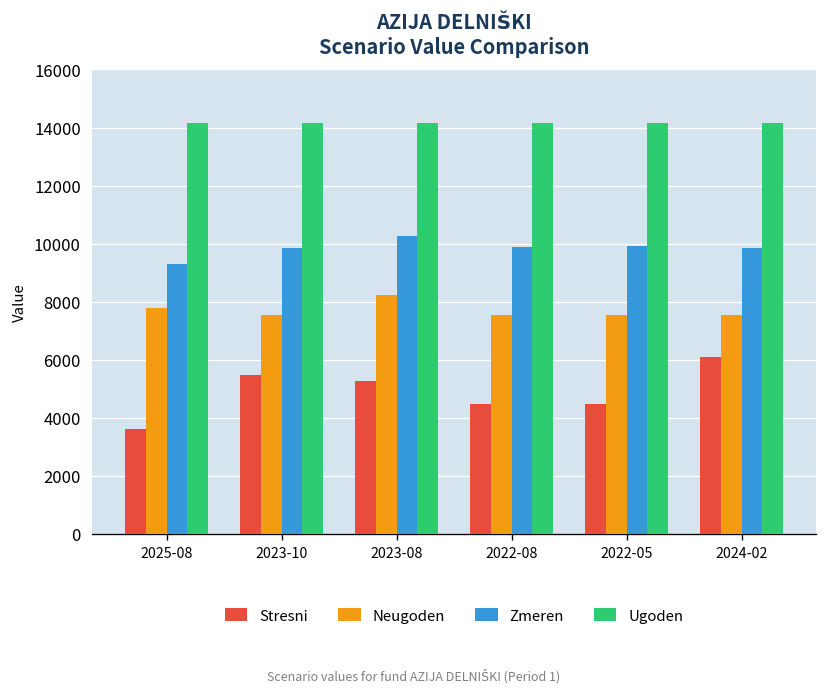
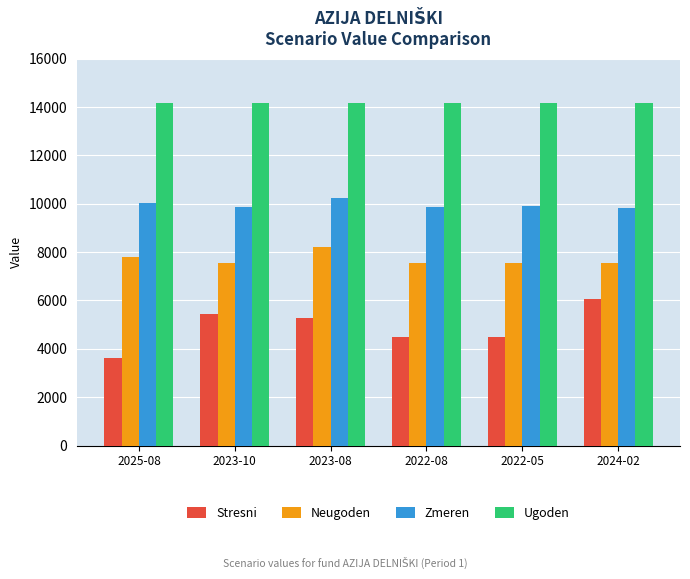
  {
    "Stresni": {
      "2025-08": 3600,
      "2023-10": 5500,
      "2023-08": 5300,
      "2022-08": 4500,
      "2022-05": 4500,
      "2024-02": 6100
    },
    "Neugoden": {
      "2025-08": 7800,
      "2023-10": 7500,
      "2023-08": 8200,
      "2022-08": 7500,
      "2022-05": 7500,
      "2024-02": 7500
    },
    "Zmeren": {
-     "2025-08": 9300,
+     "2025-08": 10000,
      "2023-10": 9900,
      "2023-08": 10300,
      "2022-08": 9900,
      "2022-05": 9900,
      "2024-02": 9800
    },
    "Ugoden": {
      "2025-08": 14200,
      "2023-10": 14200,
      "2023-08": 14200,
      "2022-08": 14200,
      "2022-05": 14200,
      "2024-02": 14200
    }
  }
